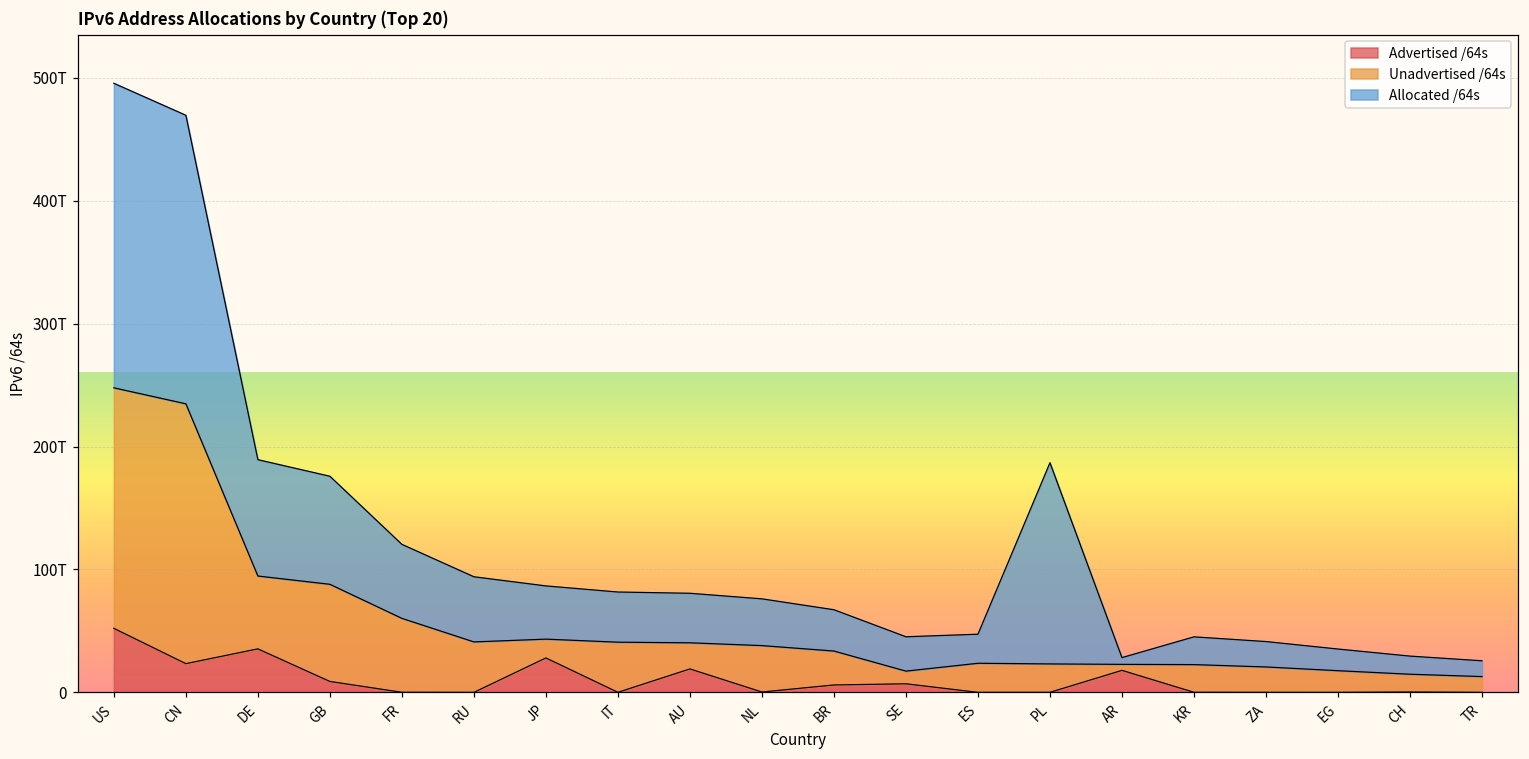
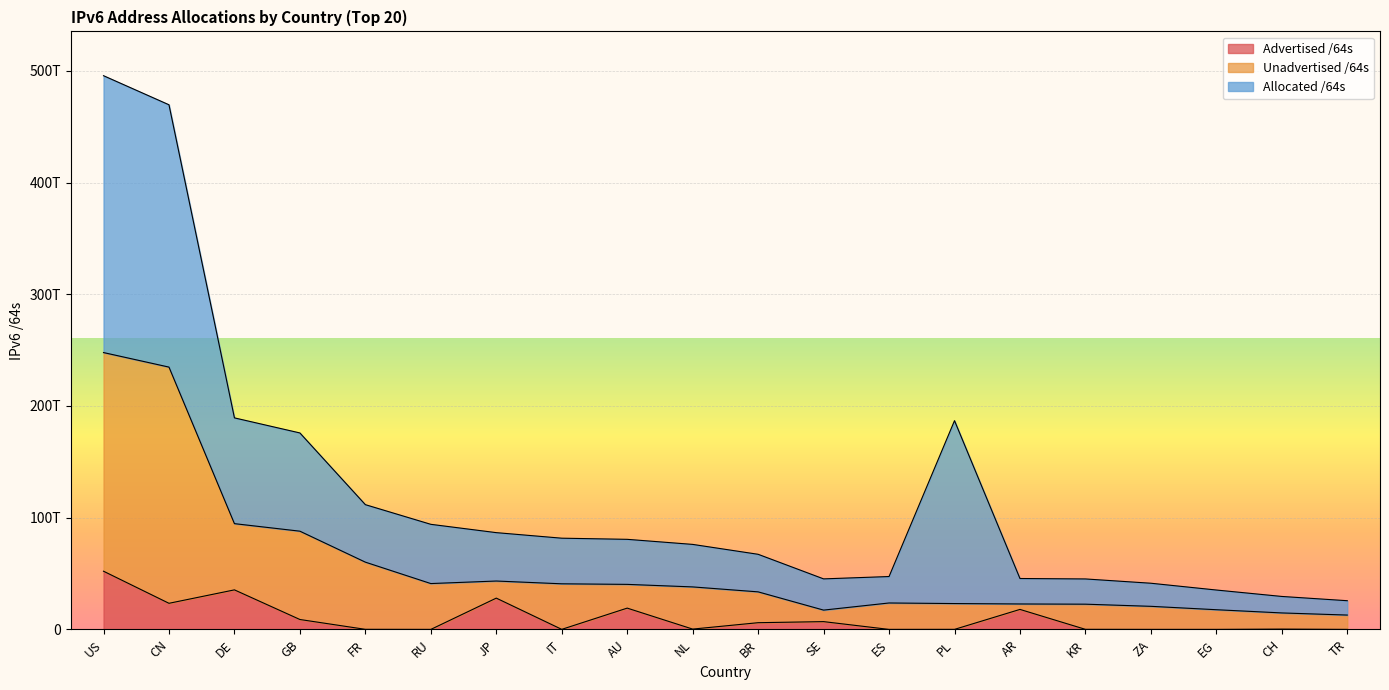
  {
    "Advertised /64s": {
      "US": "52T",
      "CN": "23T",
      "DE": "35T",
      "GB": "9T",
      "FR": "0T",
      "RU": "0T",
      "JP": "28T",
      "IT": "0T",
      "AU": "19T",
      "NL": "0T",
      "BR": "6T",
      "SE": "7T",
      "ES": "0T",
      "PL": "0T",
      "AR": "18T",
      "KR": "0T",
      "ZA": "0T",
      "EG": "0T",
      "CH": "0T",
      "TR": "0T"
    },
    "Unadvertised /64s": {
      "US": "196T",
      "CN": "211T",
      "DE": "59T",
      "GB": "79T",
      "FR": "60T",
      "RU": "41T",
      "JP": "15T",
      "IT": "41T",
      "AU": "21T",
      "NL": "38T",
      "BR": "28T",
      "SE": "10T",
      "ES": "24T",
      "PL": "23T",
      "AR": "5T",
      "KR": "23T",
      "ZA": "21T",
      "EG": "18T",
      "CH": "14T",
      "TR": "13T"
    },
    "Allocated /64s": {
      "US": "248T",
      "CN": "235T",
      "DE": "95T",
      "GB": "88T",
-     "FR": "60T",
+     "FR": "51T",
      "RU": "53T",
      "JP": "43T",
      "IT": "41T",
      "AU": "40T",
      "NL": "38T",
      "BR": "34T",
      "SE": "28T",
      "ES": "24T",
      "PL": "164T",
-     "AR": "6T",
+     "AR": "23T",
      "KR": "23T",
      "ZA": "21T",
      "EG": "18T",
      "CH": "15T",
      "TR": "13T"
    }
  }
